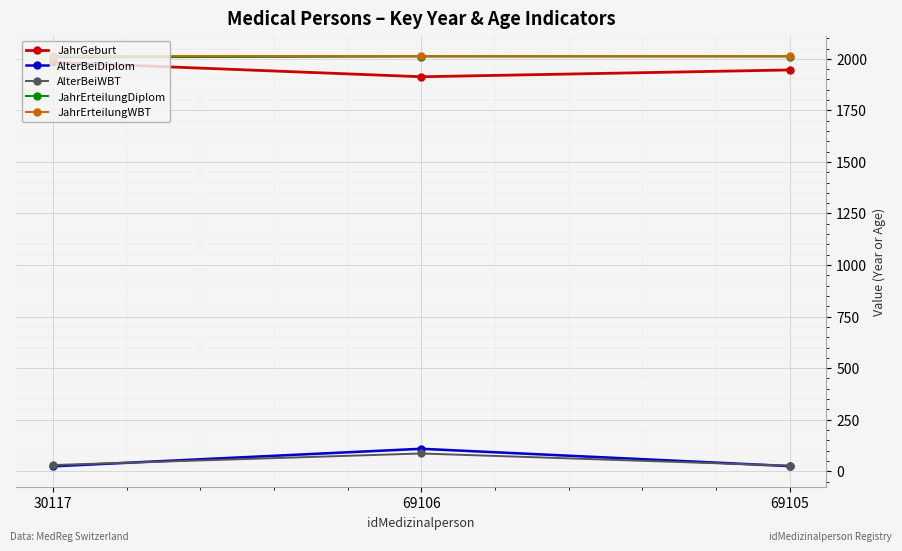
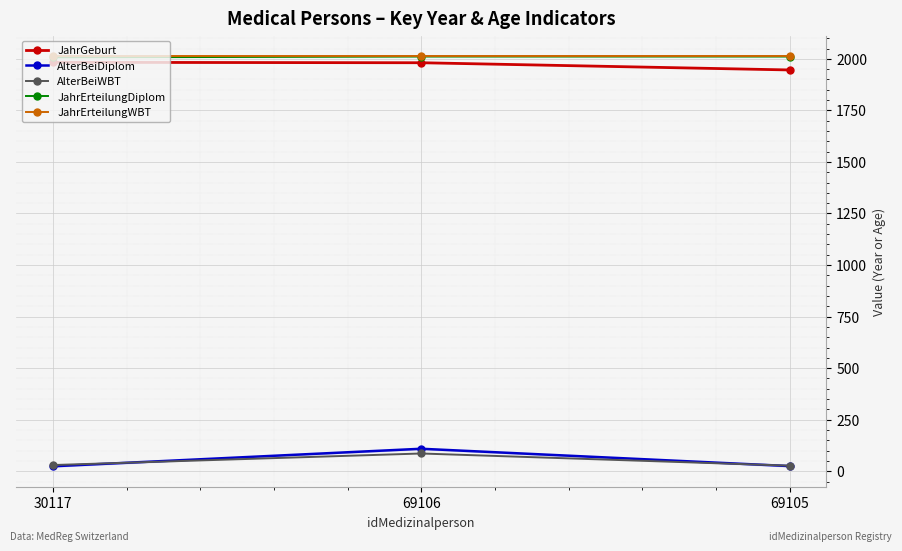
  {
    "JahrGeburt": {
-     "69106": 1910,
+     "69106": 1980,
      "69105": 1950
    },
    "AlterBeiWBT": {
      "69106": 90
    }
  }
